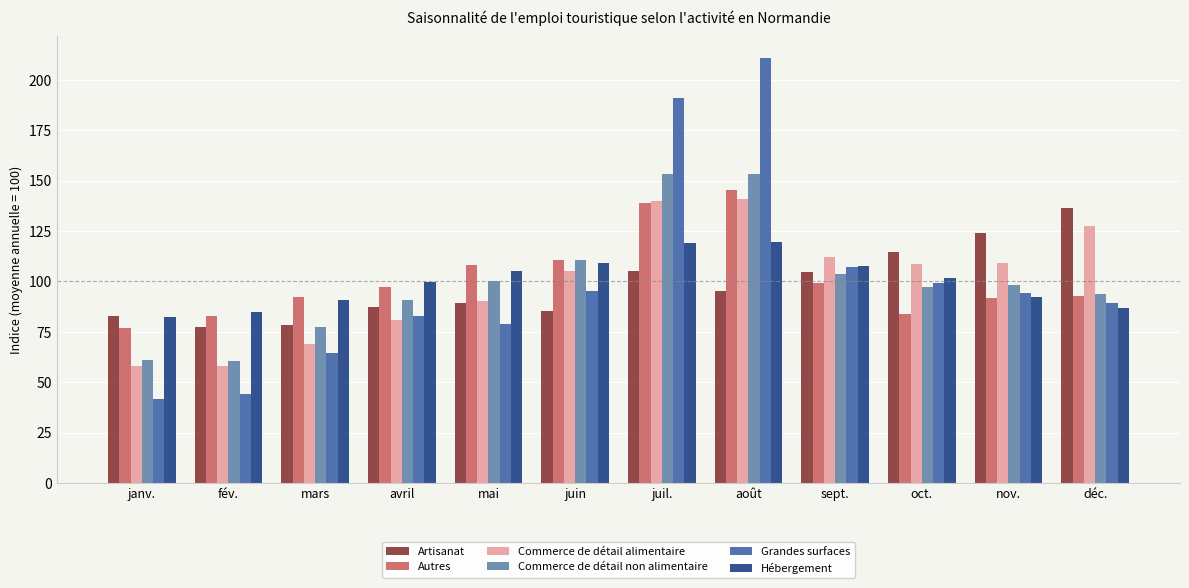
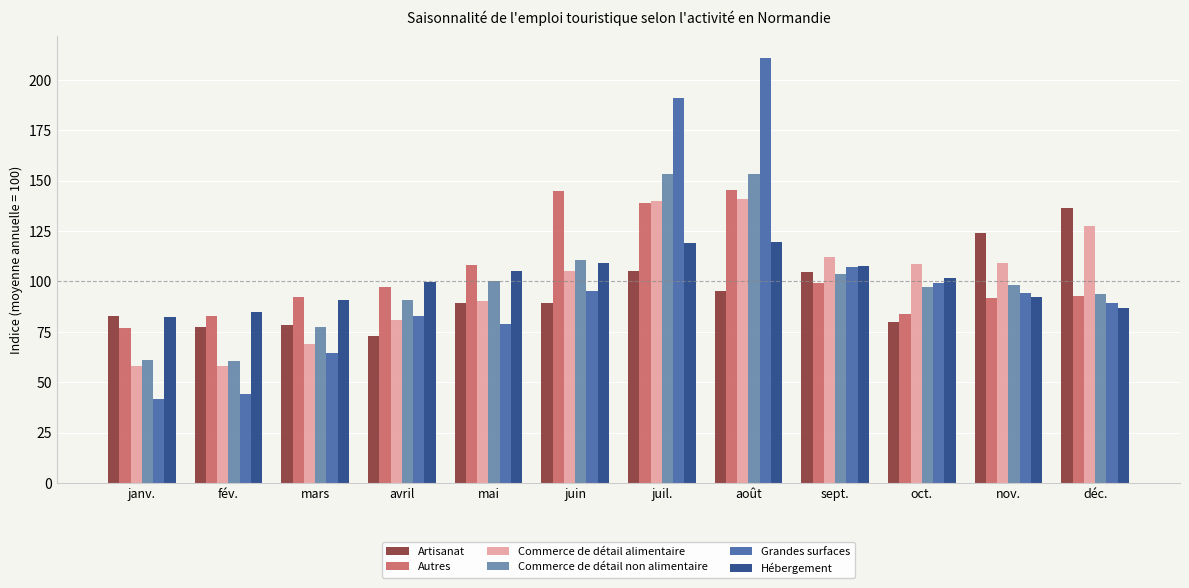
  {
    "Artisanat": {
      "janv.": 83,
      "fév.": 77,
      "mars": 79,
-     "avril": 87,
+     "avril": 73,
      "mai": 89,
-     "juin": 85,
+     "juin": 89,
      "juil.": 105,
      "août": 95,
      "sept.": 104,
-     "oct.": 115,
+     "oct.": 80,
      "nov.": 124,
      "déc.": 136
    },
    "Autres": {
      "janv.": 77,
      "fév.": 83,
      "mars": 92,
      "avril": 97,
      "mai": 108,
-     "juin": 111,
+     "juin": 145,
      "juil.": 139,
      "août": 145,
      "sept.": 99,
      "oct.": 84,
      "nov.": 92,
      "déc.": 93
    },
    "Commerce de détail alimentaire": {
      "janv.": 58,
      "fév.": 58,
      "mars": 69,
      "avril": 81,
      "mai": 91,
      "juin": 105,
      "juil.": 140,
      "août": 141,
      "sept.": 112,
      "oct.": 109,
      "nov.": 109,
      "déc.": 127
    }
  }
